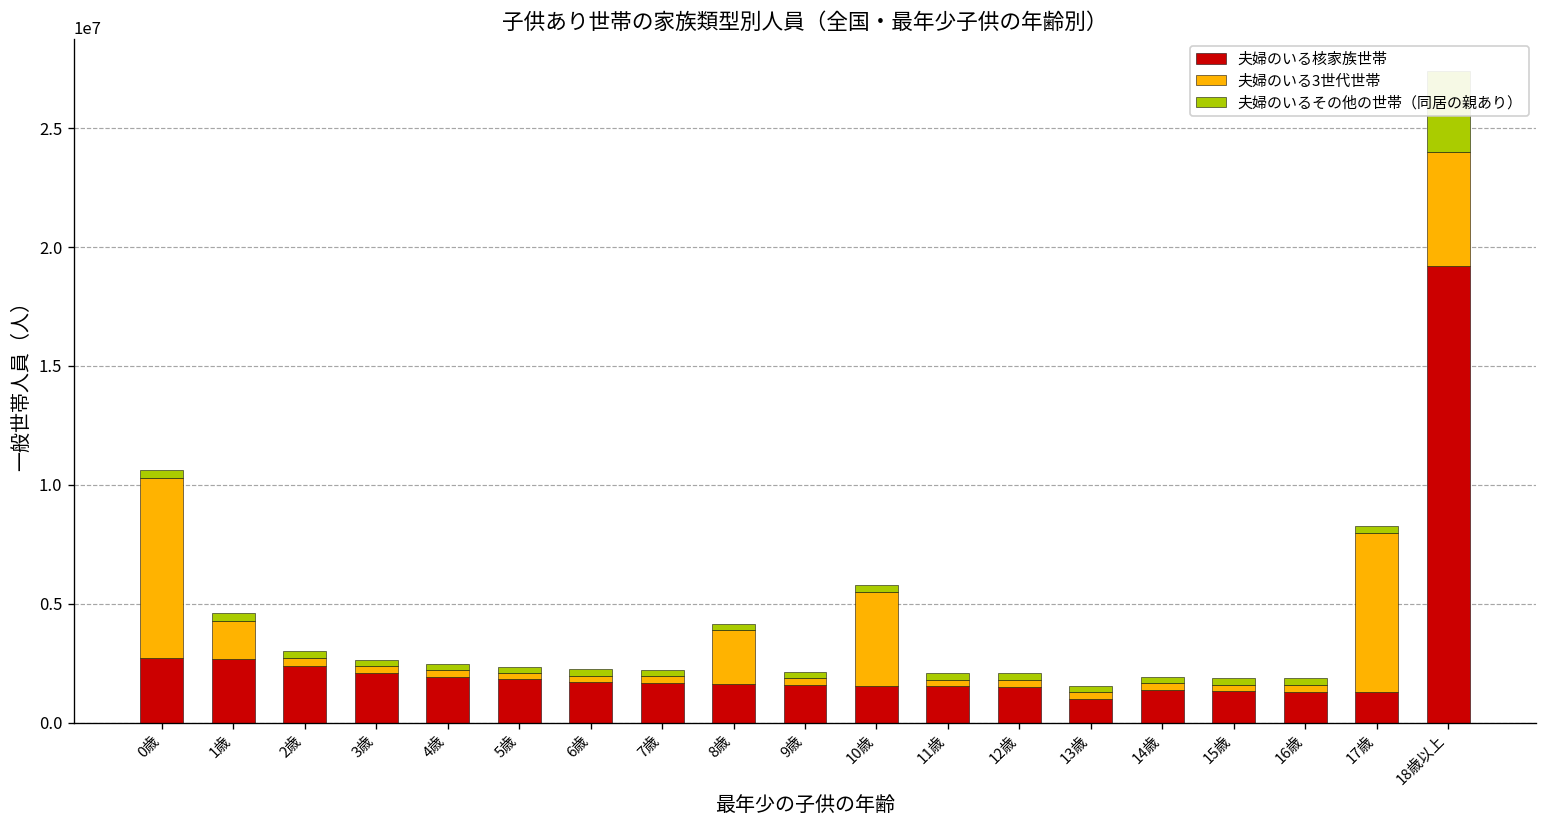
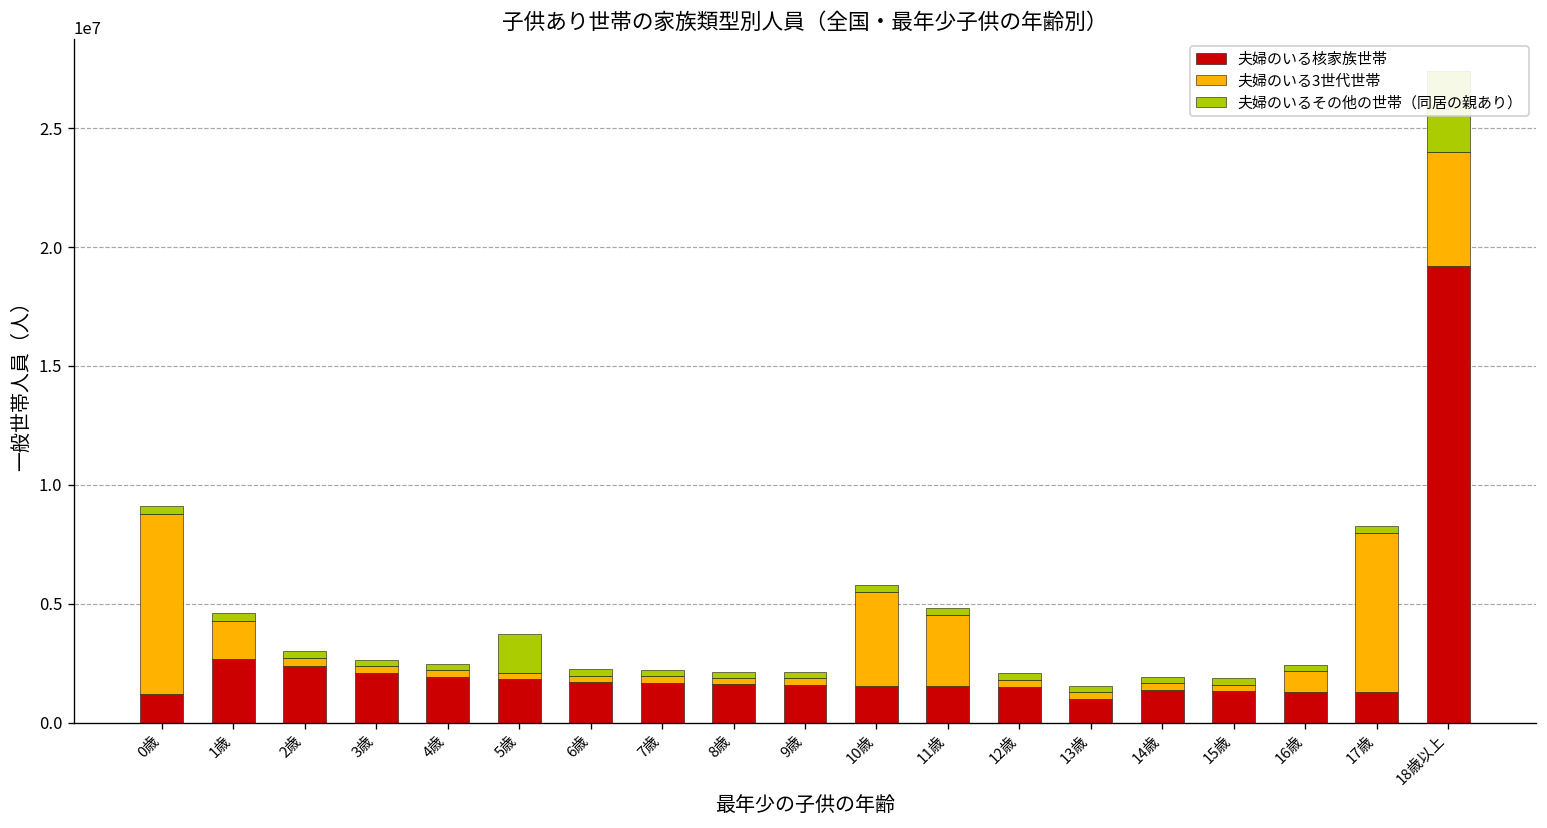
  {
    "夫婦のいる核家族世帯": {
-     "0歳": 2700000,
+     "0歳": 1200000,
      "1歳": 2700000,
      "2歳": 2400000,
      "3歳": 2100000,
      "4歳": 1900000,
      "5歳": 1800000,
      "6歳": 1700000,
      "7歳": 1700000,
      "8歳": 1600000,
      "9歳": 1600000,
      "10歳": 1500000,
      "11歳": 1500000,
      "12歳": 1500000,
      "13歳": 1000000,
      "14歳": 1400000,
      "15歳": 1300000,
      "16歳": 1300000,
      "17歳": 1300000,
      "18歳以上": 19200000
    },
    "夫婦のいる3世代世帯": {
      "0歳": 7600000,
      "1歳": 1600000,
      "2歳": 300000,
      "3歳": 300000,
      "4歳": 300000,
      "5歳": 300000,
      "6歳": 300000,
      "7歳": 300000,
-     "8歳": 2300000,
+     "8歳": 300000,
      "9歳": 300000,
      "10歳": 3900000,
-     "11歳": 300000,
+     "11歳": 3000000,
      "12歳": 300000,
      "13歳": 300000,
      "14歳": 300000,
      "15歳": 300000,
-     "16歳": 300000,
+     "16歳": 900000,
      "17歳": 6700000,
      "18歳以上": 4800000
    },
    "夫婦のいるその他の世帯（同居の親あり）": {
      "0歳": 300000,
      "1歳": 300000,
      "2歳": 300000,
      "3歳": 300000,
      "4歳": 300000,
-     "5歳": 300000,
+     "5歳": 1600000,
      "6歳": 300000,
      "7歳": 300000,
      "8歳": 300000,
      "9歳": 300000,
      "10歳": 300000,
      "11歳": 300000,
      "12歳": 300000,
      "13歳": 300000,
      "14歳": 300000,
      "15歳": 300000,
      "16歳": 300000,
      "17歳": 300000
    }
  }
